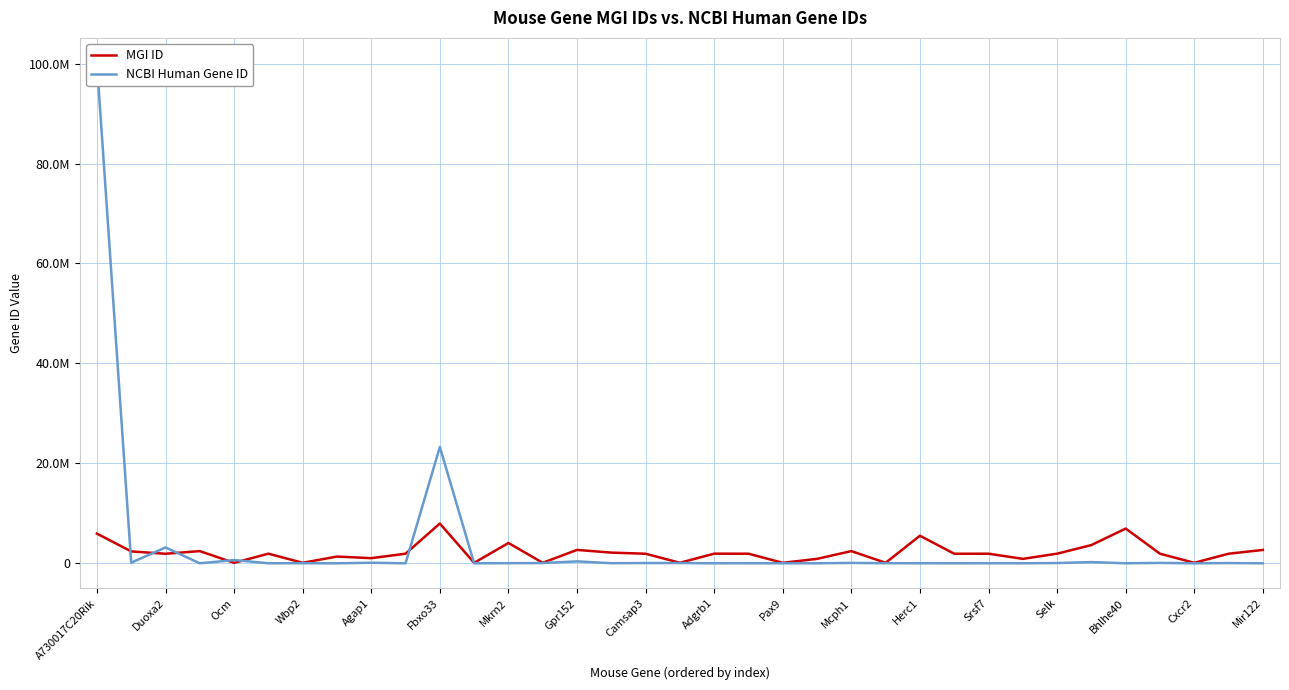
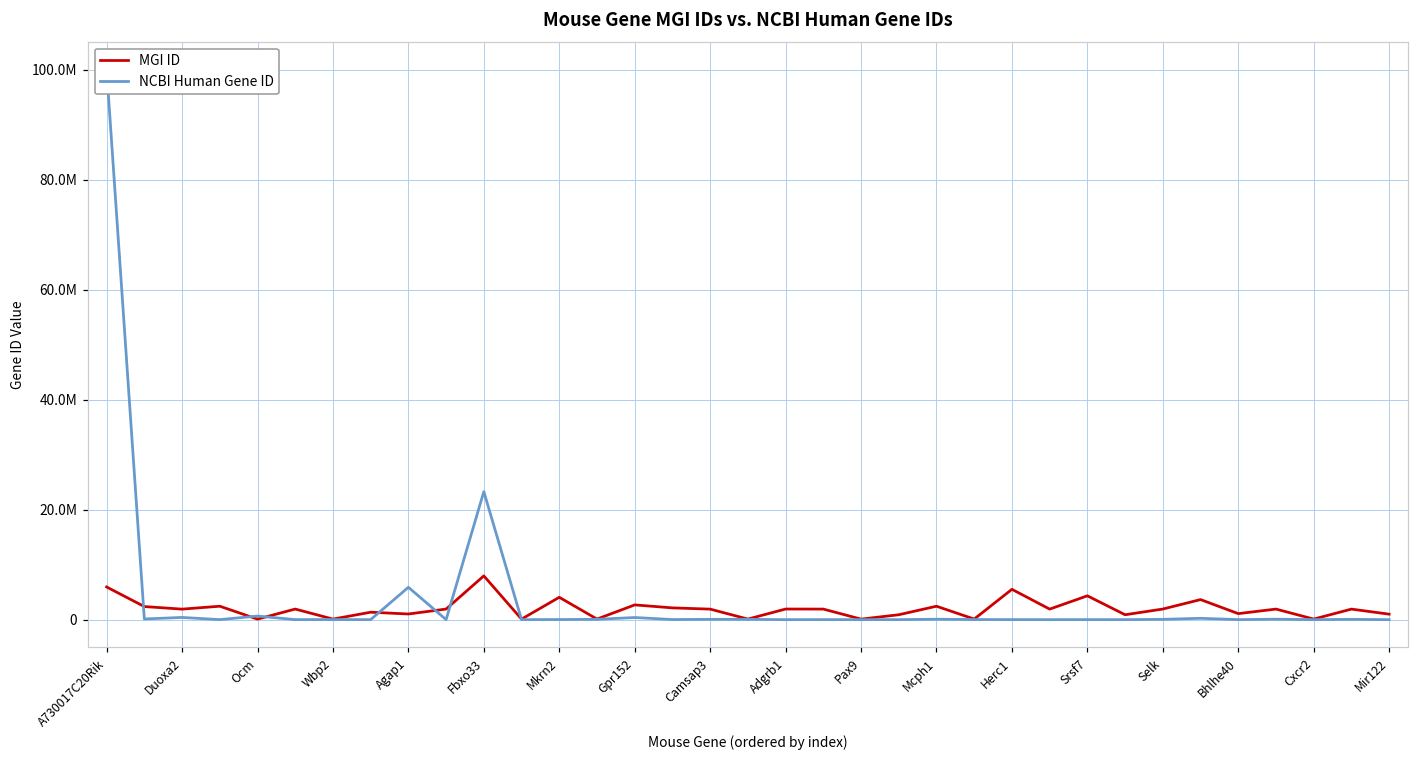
  {
    "MGI ID": {
      "A730017C20Rik": 6000000,
      "Duoxa2": 2000000,
      "Ocm": 0,
      "Agap1": 1000000,
      "Fbxo33": 8000000,
      "Mkrn2": 4000000,
      "Gpr152": 3000000,
      "Camsap3": 2000000,
      "Adgrb1": 2000000,
      "Mcph1": 2000000,
      "Herc1": 6000000,
-     "Srsf7": 2000000,
+     "Srsf7": 4000000,
      "Selk": 2000000,
-     "Bhlhe40": 7000000,
-     "Mir122": 3000000
+     "Bhlhe40": 1000000,
+     "Mir122": 1000000
    },
    "NCBI Human Gene ID": {
-     "Duoxa2": 3000000,
+     "Duoxa2": 0,
      "Ocm": 1000000,
-     "Agap1": 0,
+     "Agap1": 6000000,
      "Fbxo33": 23000000,
      "Mkrn2": 0,
      "Gpr152": 0,
      "Camsap3": 0,
      "Adgrb1": 0,
      "Mcph1": 0,
      "Herc1": 0,
      "Srsf7": 0,
      "Selk": 0,
      "Bhlhe40": 0,
      "Mir122": 0
    }
  }
